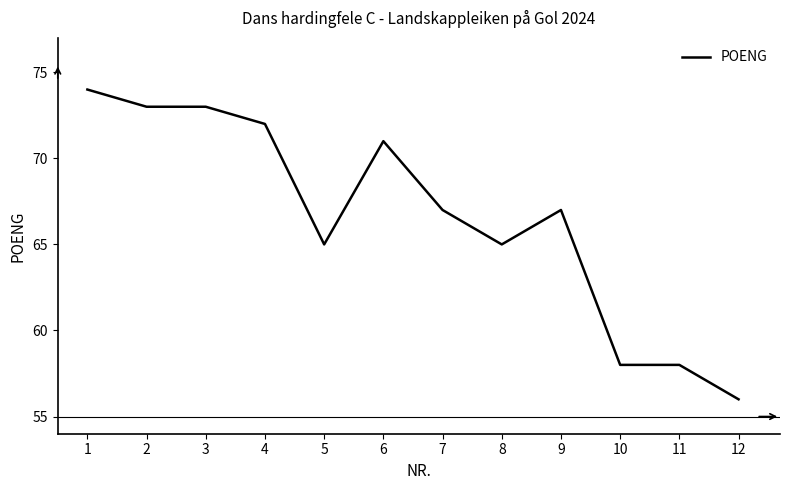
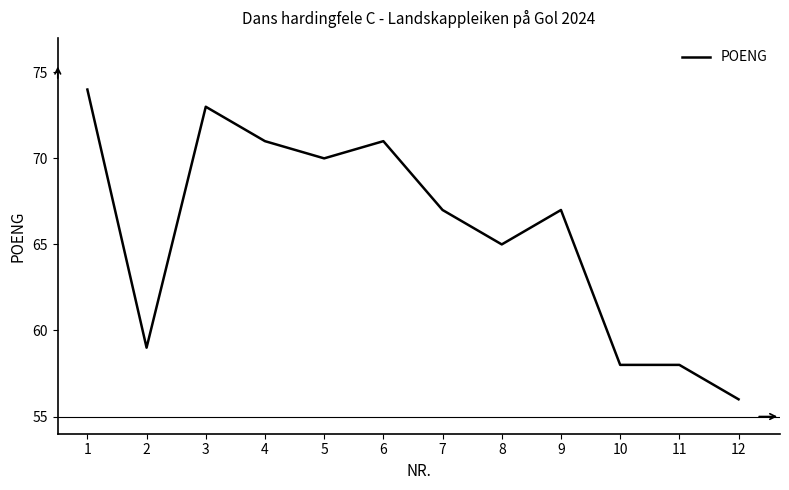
  {
    "1": 74,
-   "2": 73,
+   "2": 59,
    "3": 73,
-   "4": 72,
-   "5": 65,
+   "4": 71,
+   "5": 70,
    "6": 71,
    "7": 67,
    "8": 65,
    "9": 67,
    "10": 58,
    "11": 58,
    "12": 56
  }
